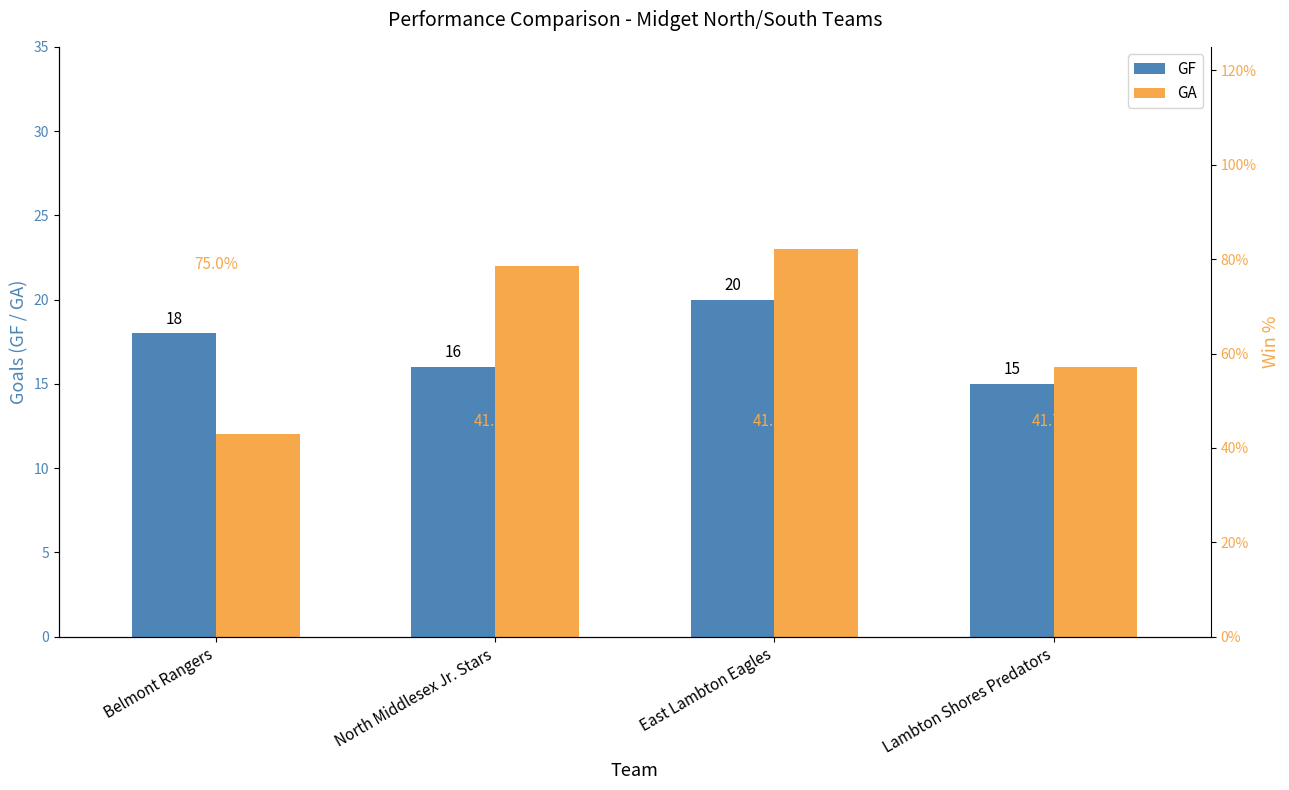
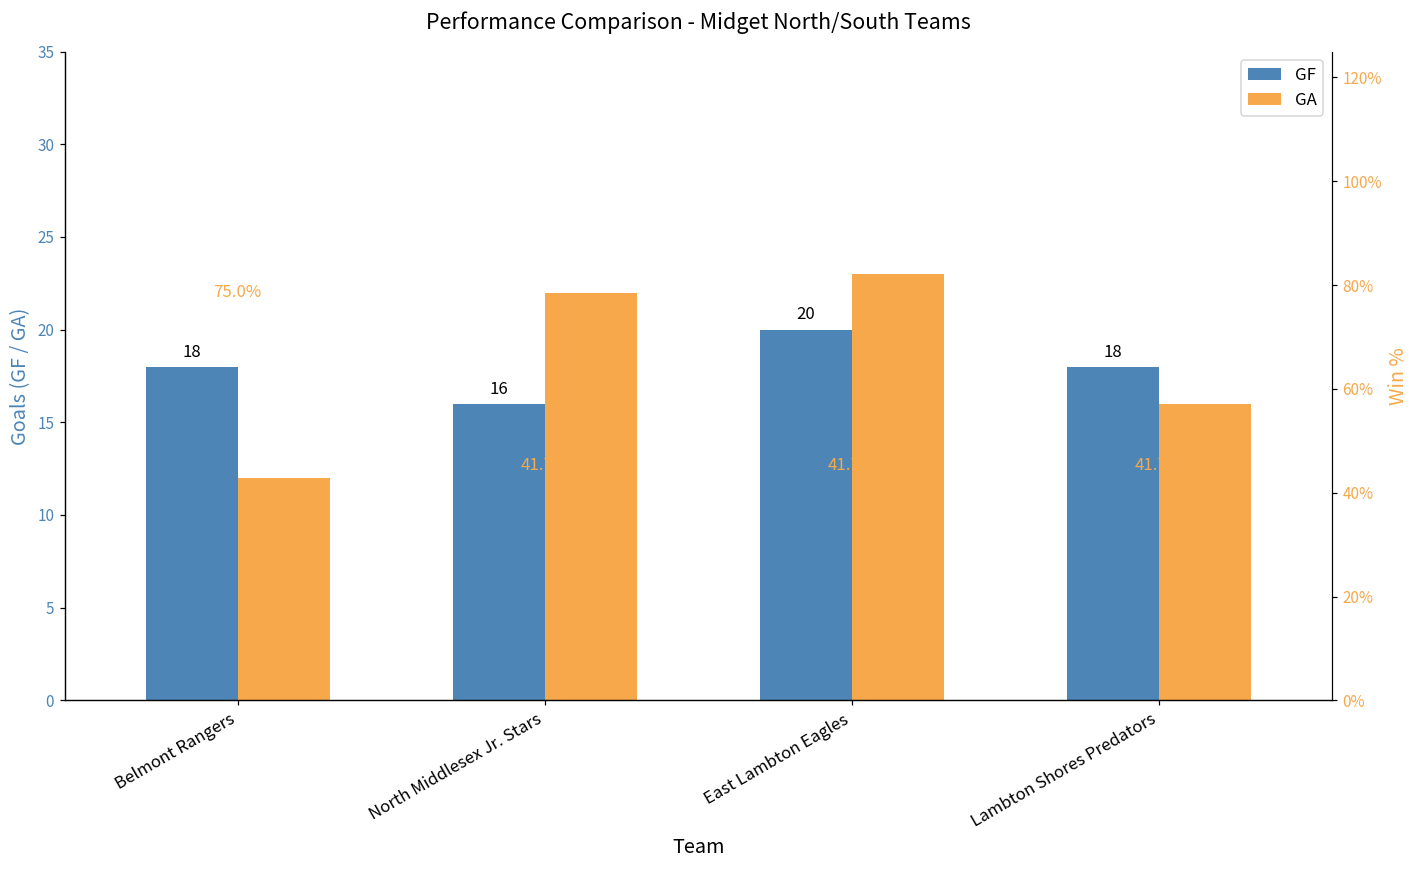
  {
    "GF": {
      "Belmont Rangers": 18,
      "North Middlesex Jr. Stars": 16,
      "East Lambton Eagles": 20,
-     "Lambton Shores Predators": 15
+     "Lambton Shores Predators": 18
    }
  }
